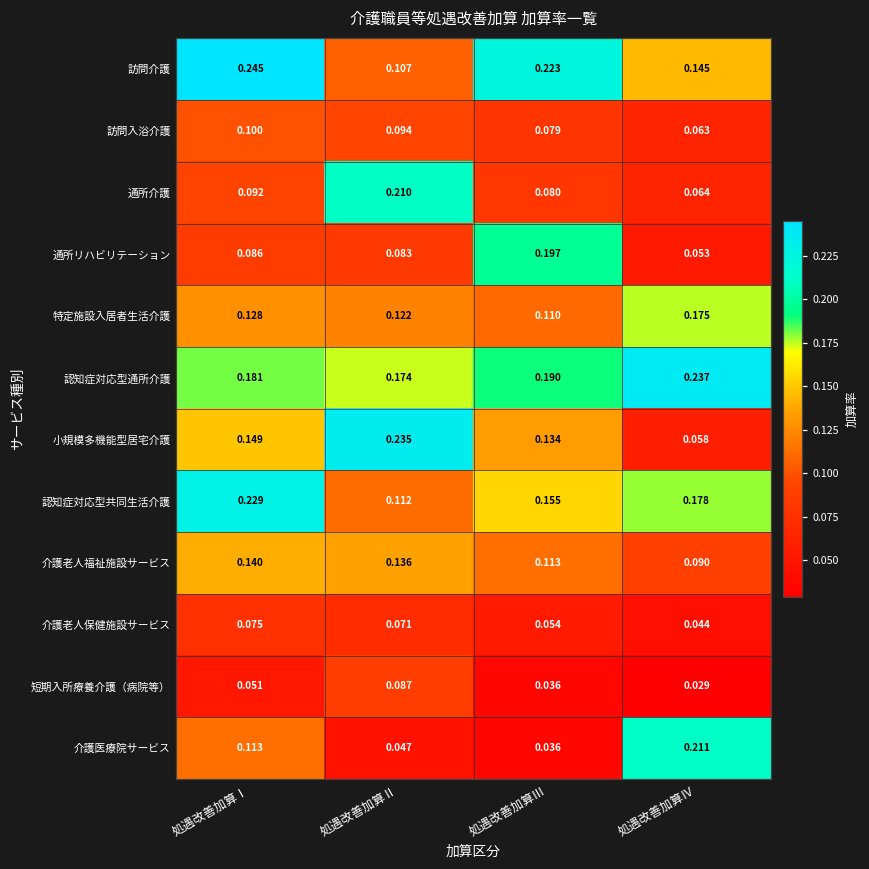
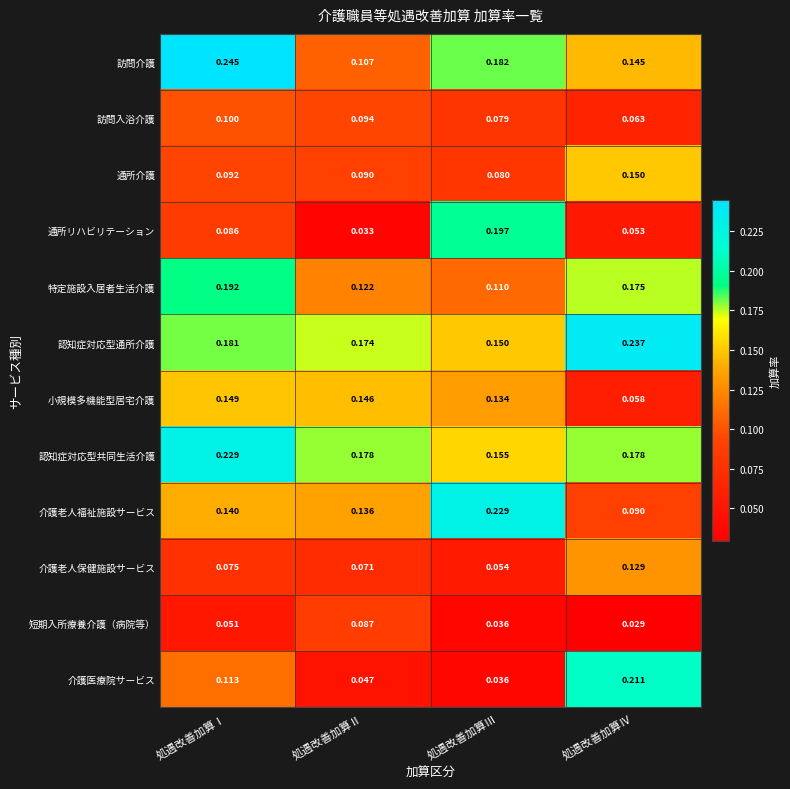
  {
    "訪問介護": {
      "処遇改善加算Ⅰ": 0.245,
      "処遇改善加算Ⅱ": 0.107,
-     "処遇改善加算Ⅲ": 0.223,
+     "処遇改善加算Ⅲ": 0.182,
      "処遇改善加算Ⅳ": 0.145
    },
    "訪問入浴介護": {
      "処遇改善加算Ⅰ": 0.100,
      "処遇改善加算Ⅱ": 0.094,
      "処遇改善加算Ⅲ": 0.079,
      "処遇改善加算Ⅳ": 0.063
    },
    "通所介護": {
      "処遇改善加算Ⅰ": 0.092,
-     "処遇改善加算Ⅱ": 0.210,
+     "処遇改善加算Ⅱ": 0.090,
      "処遇改善加算Ⅲ": 0.080,
-     "処遇改善加算Ⅳ": 0.064
+     "処遇改善加算Ⅳ": 0.150
    },
    "通所リハビリテーション": {
      "処遇改善加算Ⅰ": 0.086,
-     "処遇改善加算Ⅱ": 0.083,
+     "処遇改善加算Ⅱ": 0.033,
      "処遇改善加算Ⅲ": 0.197,
      "処遇改善加算Ⅳ": 0.053
    },
    "特定施設入居者生活介護": {
-     "処遇改善加算Ⅰ": 0.128,
+     "処遇改善加算Ⅰ": 0.192,
      "処遇改善加算Ⅱ": 0.122,
      "処遇改善加算Ⅲ": 0.110,
      "処遇改善加算Ⅳ": 0.175
    },
    "認知症対応型通所介護": {
      "処遇改善加算Ⅰ": 0.181,
      "処遇改善加算Ⅱ": 0.174,
-     "処遇改善加算Ⅲ": 0.190,
+     "処遇改善加算Ⅲ": 0.150,
      "処遇改善加算Ⅳ": 0.237
    },
    "小規模多機能型居宅介護": {
      "処遇改善加算Ⅰ": 0.149,
-     "処遇改善加算Ⅱ": 0.235,
+     "処遇改善加算Ⅱ": 0.146,
      "処遇改善加算Ⅲ": 0.134,
      "処遇改善加算Ⅳ": 0.058
    },
    "認知症対応型共同生活介護": {
      "処遇改善加算Ⅰ": 0.229,
-     "処遇改善加算Ⅱ": 0.112,
+     "処遇改善加算Ⅱ": 0.178,
      "処遇改善加算Ⅲ": 0.155,
      "処遇改善加算Ⅳ": 0.178
    },
    "介護老人福祉施設サービス": {
      "処遇改善加算Ⅰ": 0.140,
      "処遇改善加算Ⅱ": 0.136,
-     "処遇改善加算Ⅲ": 0.113,
+     "処遇改善加算Ⅲ": 0.229,
      "処遇改善加算Ⅳ": 0.090
    },
    "介護老人保健施設サービス": {
      "処遇改善加算Ⅰ": 0.075,
      "処遇改善加算Ⅱ": 0.071,
      "処遇改善加算Ⅲ": 0.054,
-     "処遇改善加算Ⅳ": 0.044
+     "処遇改善加算Ⅳ": 0.129
    },
    "短期入所療養介護（病院等）": {
      "処遇改善加算Ⅰ": 0.051,
      "処遇改善加算Ⅱ": 0.087,
      "処遇改善加算Ⅲ": 0.036,
      "処遇改善加算Ⅳ": 0.029
    },
    "介護医療院サービス": {
      "処遇改善加算Ⅰ": 0.113,
      "処遇改善加算Ⅱ": 0.047,
      "処遇改善加算Ⅲ": 0.036,
      "処遇改善加算Ⅳ": 0.211
    }
  }
